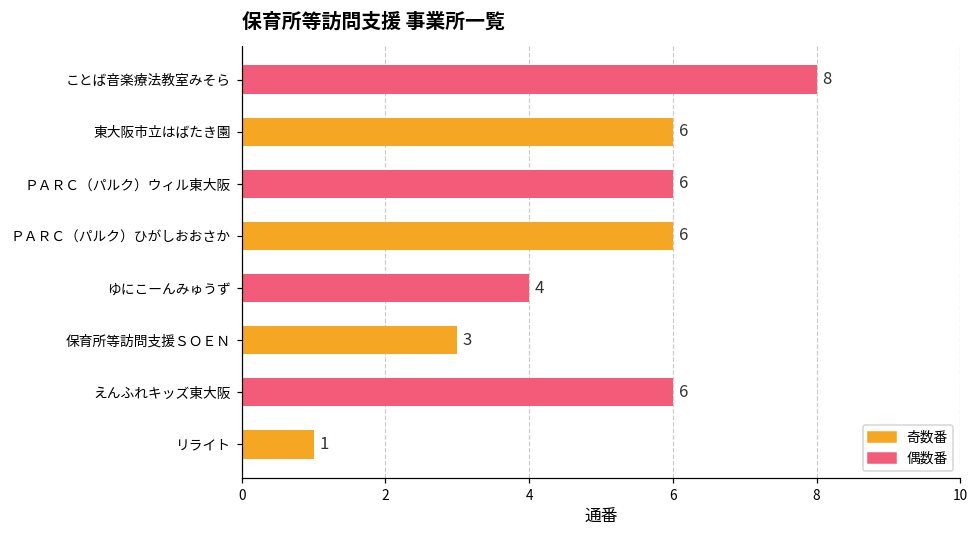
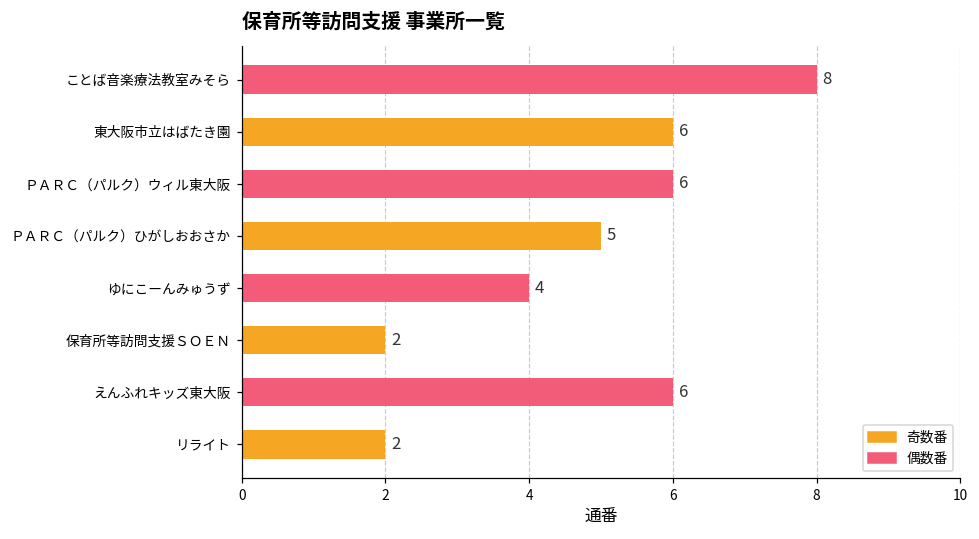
  {
    "ことば音楽療法教室みそら": 8,
    "東大阪市立はばたき園": 6,
    "ＰＡＲＣ（パルク）ウィル東大阪": 6,
-   "ＰＡＲＣ（パルク）ひがしおおさか": 6,
+   "ＰＡＲＣ（パルク）ひがしおおさか": 5,
    "ゆにこーんみゅうず": 4,
-   "保育所等訪問支援ＳＯＥＮ": 3,
+   "保育所等訪問支援ＳＯＥＮ": 2,
    "えんふれキッズ東大阪": 6,
-   "リライト": 1
+   "リライト": 2
  }
